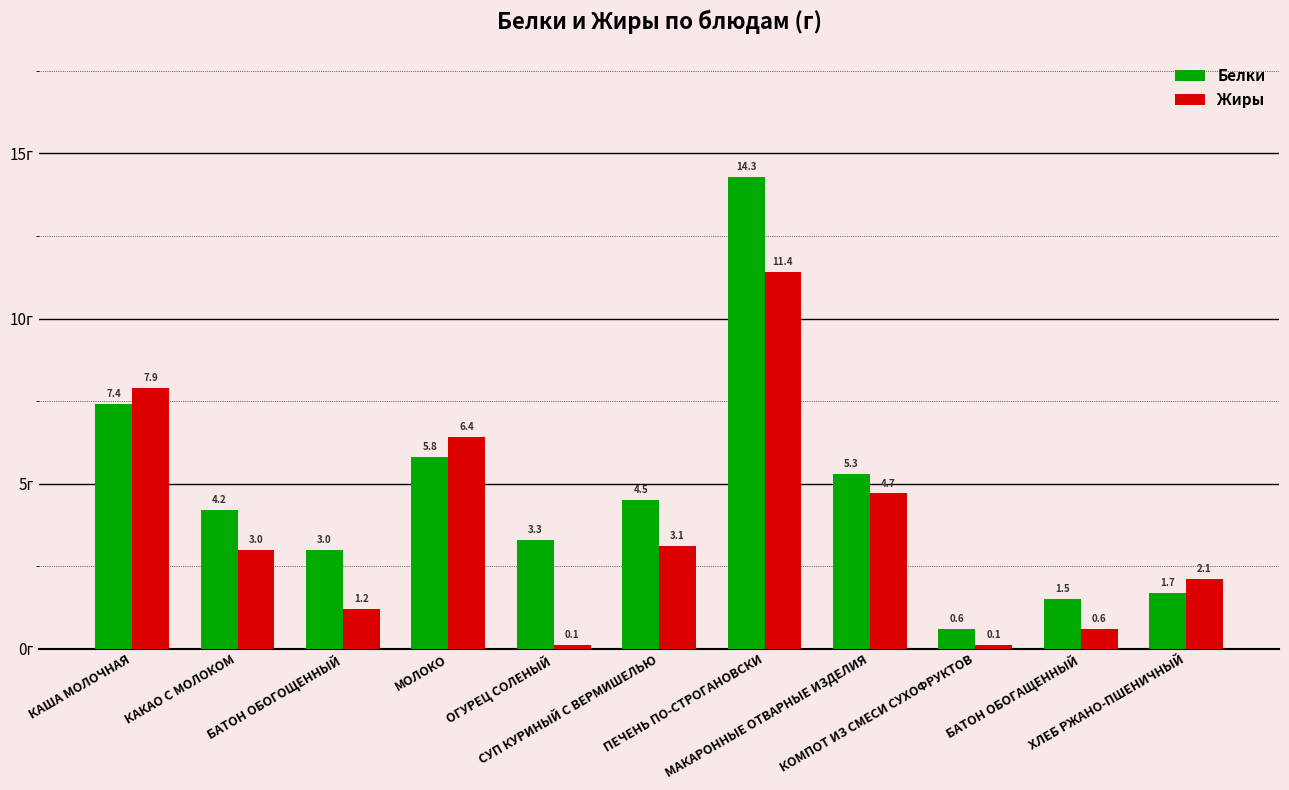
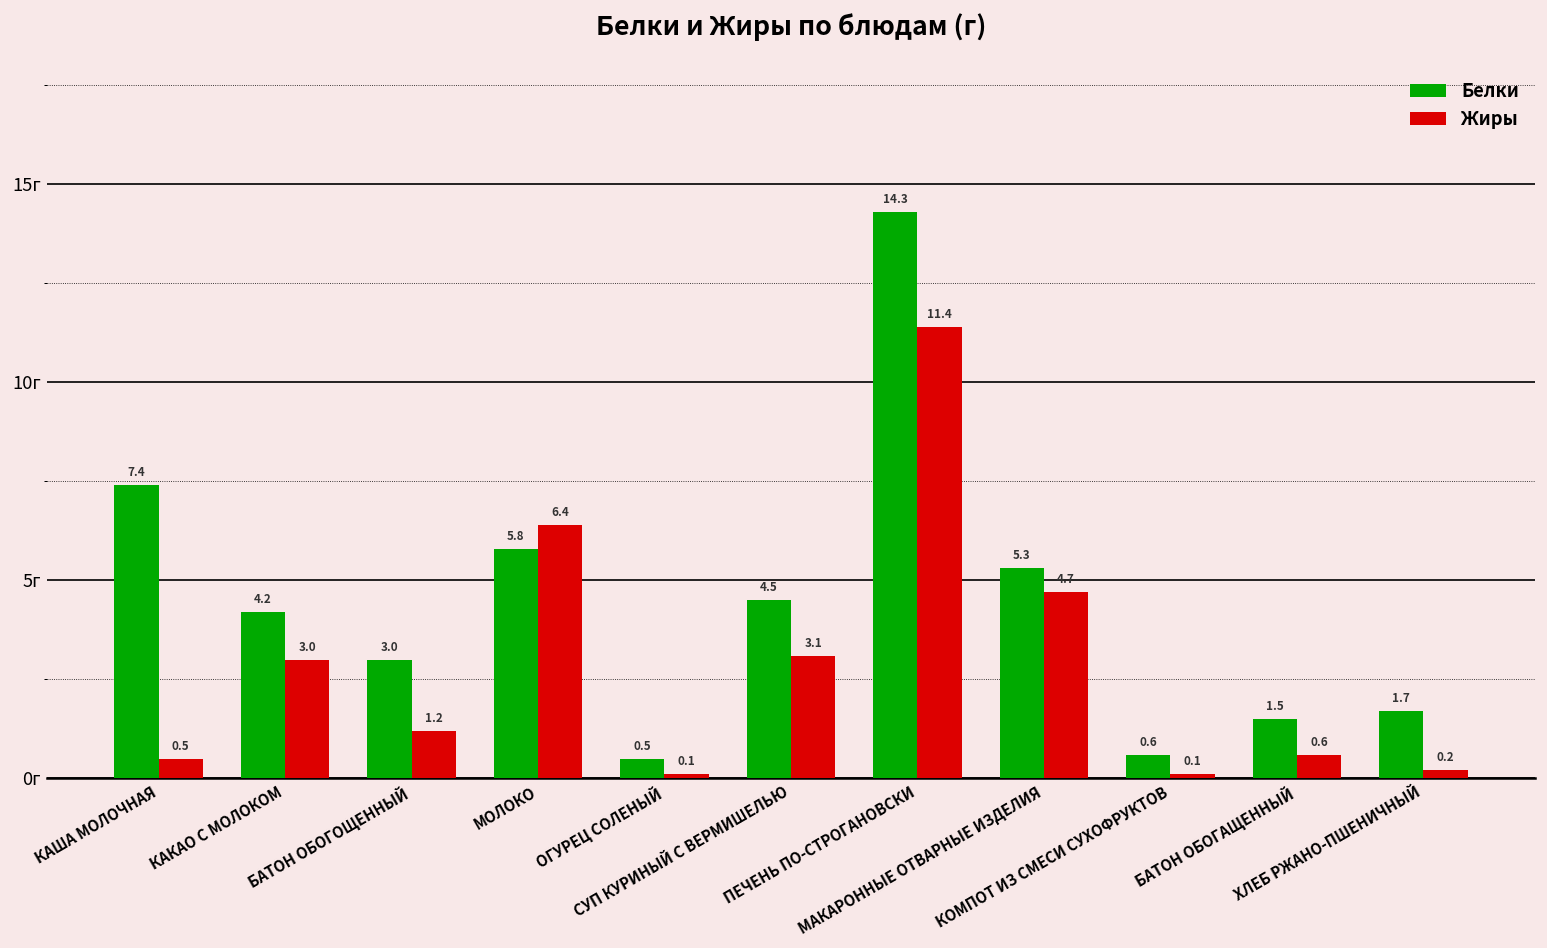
  {
    "Белки": {
      "КАША МОЛОЧНАЯ": 7.4,
      "КАКАО С МОЛОКОМ": 4.2,
      "БАТОН ОБОГОЩЕННЫЙ": 3.0,
      "МОЛОКО": 5.8,
-     "ОГУРЕЦ СОЛЕНЫЙ": 3.3,
+     "ОГУРЕЦ СОЛЕНЫЙ": 0.5,
      "СУП КУРИНЫЙ С ВЕРМИШЕЛЬЮ": 4.5,
      "ПЕЧЕНЬ ПО-СТРОГАНОВСКИ": 14.3,
      "МАКАРОННЫЕ ОТВАРНЫЕ ИЗДЕЛИЯ": 5.3,
      "КОМПОТ ИЗ СМЕСИ СУХОФРУКТОВ": 0.6,
      "БАТОН ОБОГАЩЕННЫЙ": 1.5,
      "ХЛЕБ РЖАНО-ПШЕНИЧНЫЙ": 1.7
    },
    "Жиры": {
-     "КАША МОЛОЧНАЯ": 7.9,
+     "КАША МОЛОЧНАЯ": 0.5,
      "КАКАО С МОЛОКОМ": 3.0,
      "БАТОН ОБОГОЩЕННЫЙ": 1.2,
      "МОЛОКО": 6.4,
      "ОГУРЕЦ СОЛЕНЫЙ": 0.1,
      "СУП КУРИНЫЙ С ВЕРМИШЕЛЬЮ": 3.1,
      "ПЕЧЕНЬ ПО-СТРОГАНОВСКИ": 11.4,
      "МАКАРОННЫЕ ОТВАРНЫЕ ИЗДЕЛИЯ": 4.7,
      "КОМПОТ ИЗ СМЕСИ СУХОФРУКТОВ": 0.1,
      "БАТОН ОБОГАЩЕННЫЙ": 0.6,
-     "ХЛЕБ РЖАНО-ПШЕНИЧНЫЙ": 2.1
+     "ХЛЕБ РЖАНО-ПШЕНИЧНЫЙ": 0.2
    }
  }
